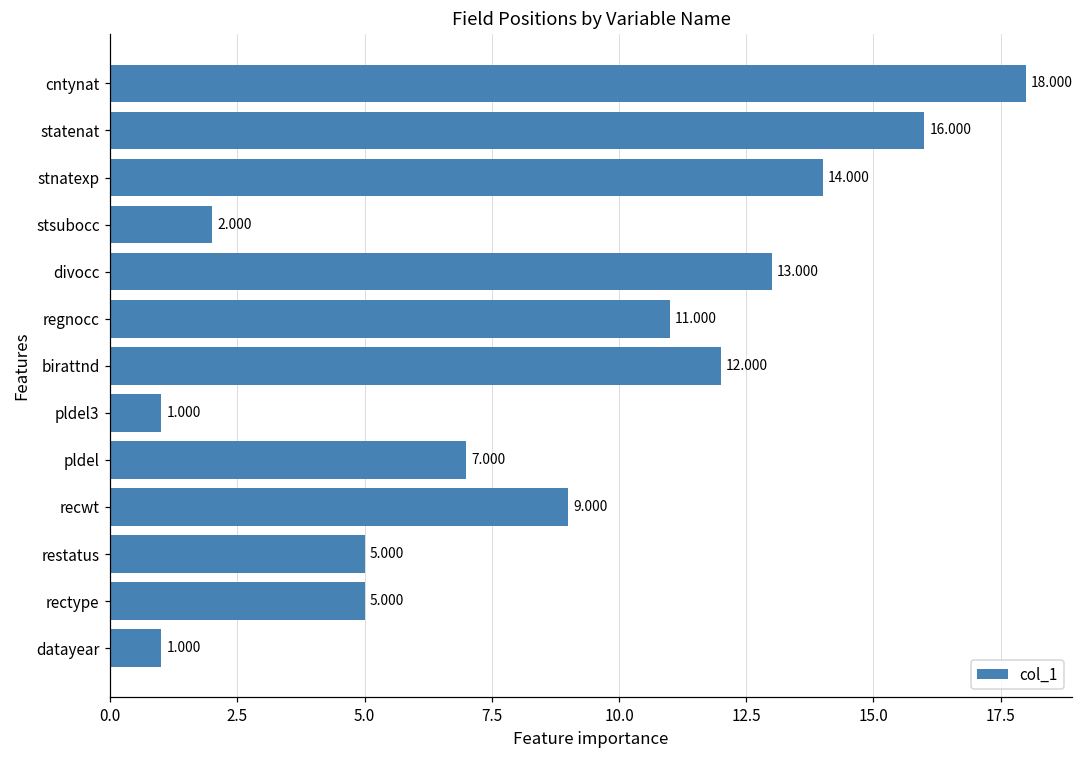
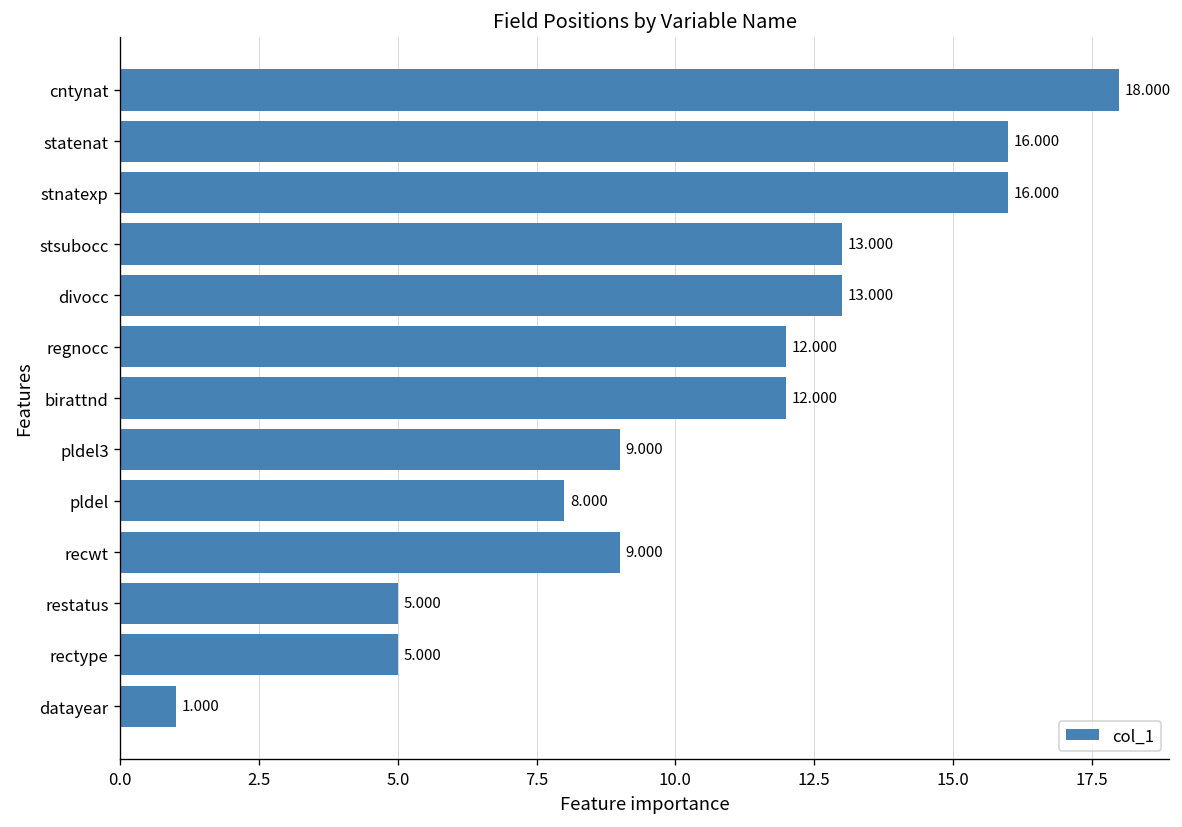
  {
    "cntynat": 18.000,
    "statenat": 16.000,
-   "stnatexp": 14.000,
-   "stsubocc": 2.000,
+   "stnatexp": 16.000,
+   "stsubocc": 13.000,
    "divocc": 13.000,
-   "regnocc": 11.000,
+   "regnocc": 12.000,
    "birattnd": 12.000,
-   "pldel3": 1.000,
-   "pldel": 7.000,
+   "pldel3": 9.000,
+   "pldel": 8.000,
    "recwt": 9.000,
    "restatus": 5.000,
    "rectype": 5.000,
    "datayear": 1.000
  }
